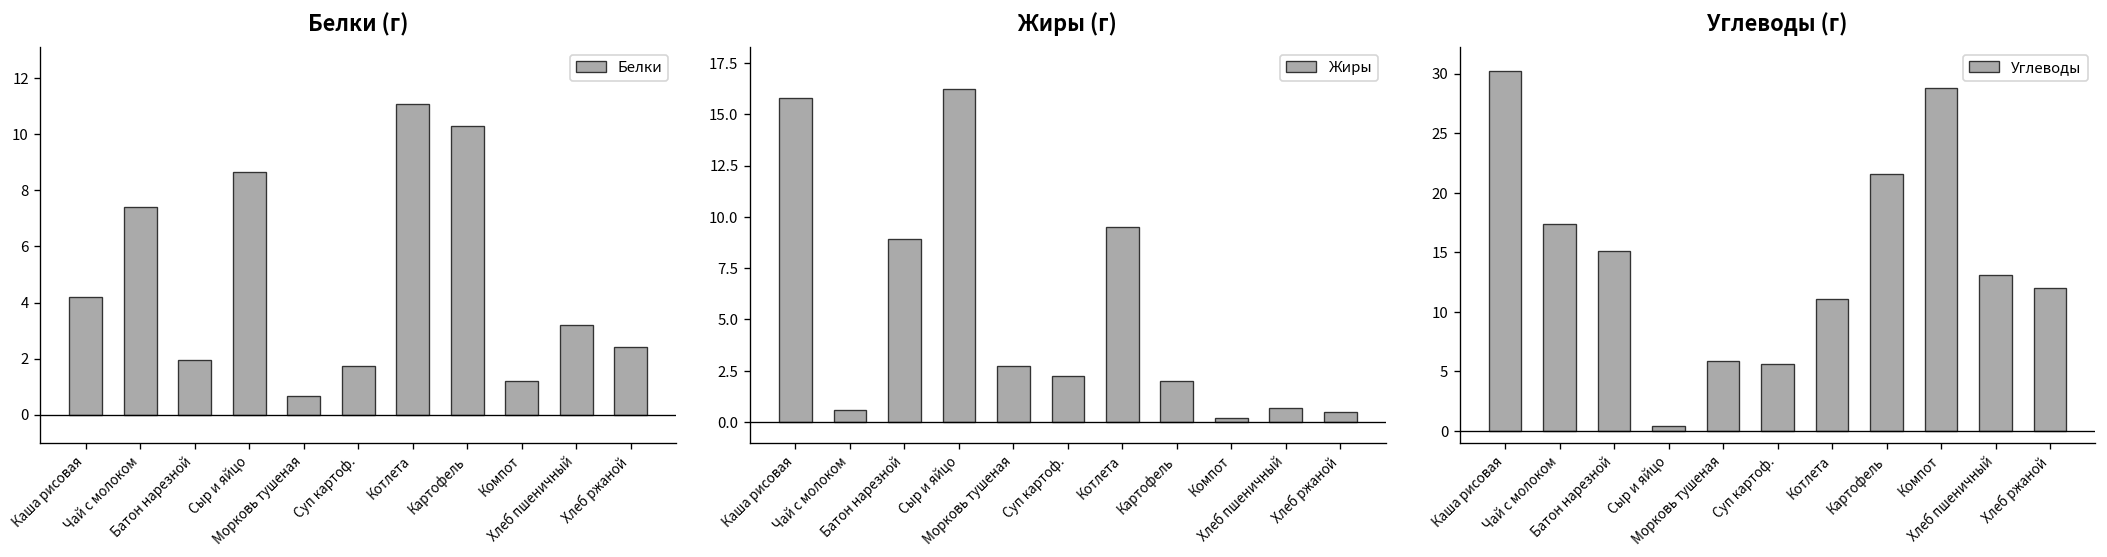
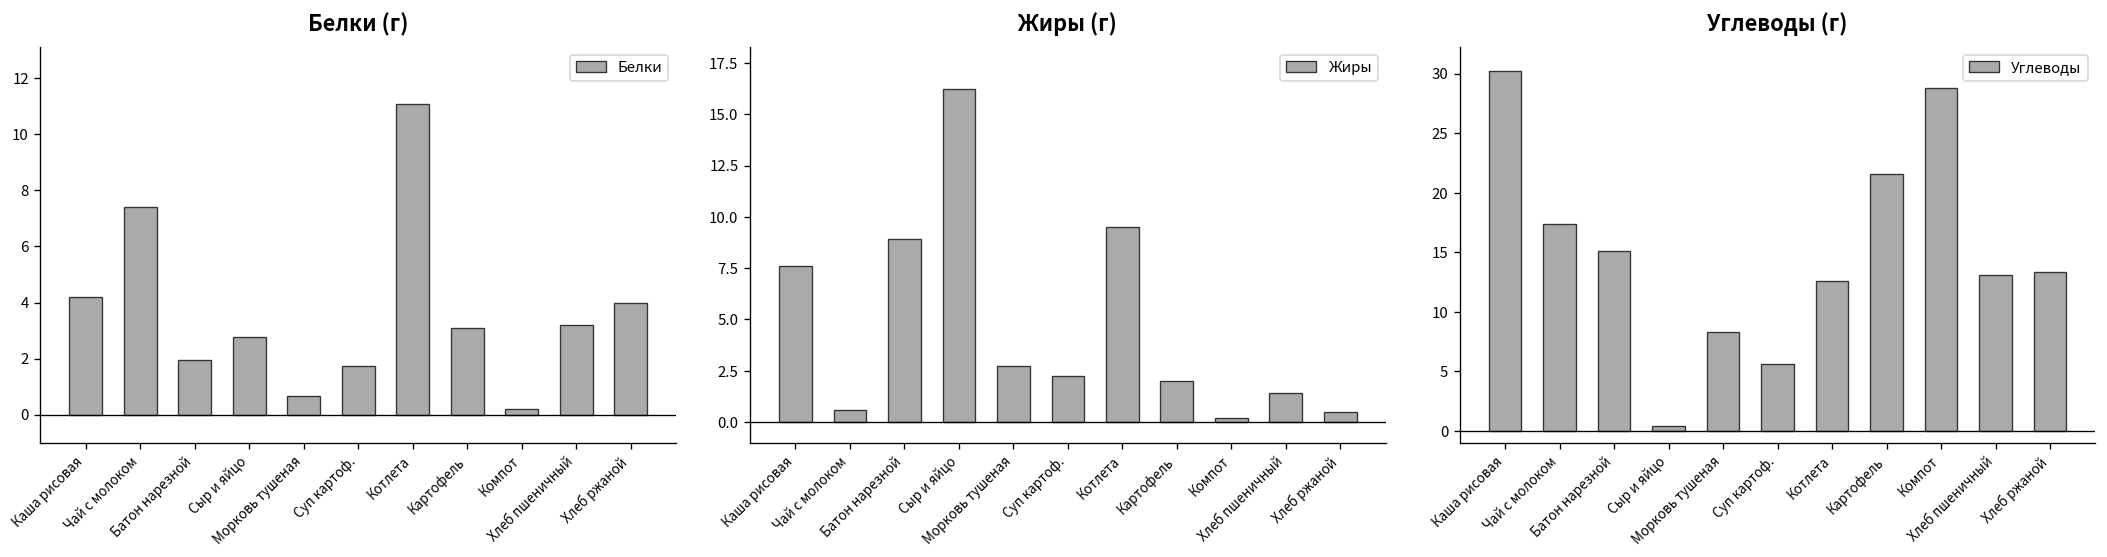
  {
    "Белки (г)": {
      "Каша рисовая": 4.2,
      "Чай с молоком": 7.4,
      "Батон нарезной": 2.0,
-     "Сыр и яйцо": 8.7,
+     "Сыр и яйцо": 2.8,
      "Морковь тушеная": 0.7,
      "Суп картоф.": 1.8,
      "Котлета": 11.1,
-     "Картофель": 10.3,
-     "Компот": 1.2,
+     "Картофель": 3.1,
+     "Компот": 0.2,
      "Хлеб пшеничный": 3.2,
-     "Хлеб ржаной": 2.4
+     "Хлеб ржаной": 4.0
    },
    "Жиры (г)": {
-     "Каша рисовая": 15.8,
+     "Каша рисовая": 7.6,
      "Чай с молоком": 0.6,
      "Батон нарезной": 8.9,
      "Сыр и яйцо": 16.3,
      "Морковь тушеная": 2.7,
      "Суп картоф.": 2.2,
      "Котлета": 9.5,
      "Картофель": 2.0,
      "Компот": 0.2,
-     "Хлеб пшеничный": 0.7,
+     "Хлеб пшеничный": 1.4,
      "Хлеб ржаной": 0.5
    },
    "Углеводы (г)": {
      "Каша рисовая": 30,
      "Чай с молоком": 17,
      "Батон нарезной": 15,
      "Сыр и яйцо": 0,
-     "Морковь тушеная": 6,
+     "Морковь тушеная": 8,
      "Суп картоф.": 6,
-     "Котлета": 11,
+     "Котлета": 13,
      "Картофель": 22,
      "Компот": 29,
      "Хлеб пшеничный": 13,
-     "Хлеб ржаной": 12
+     "Хлеб ржаной": 13
    }
  }
